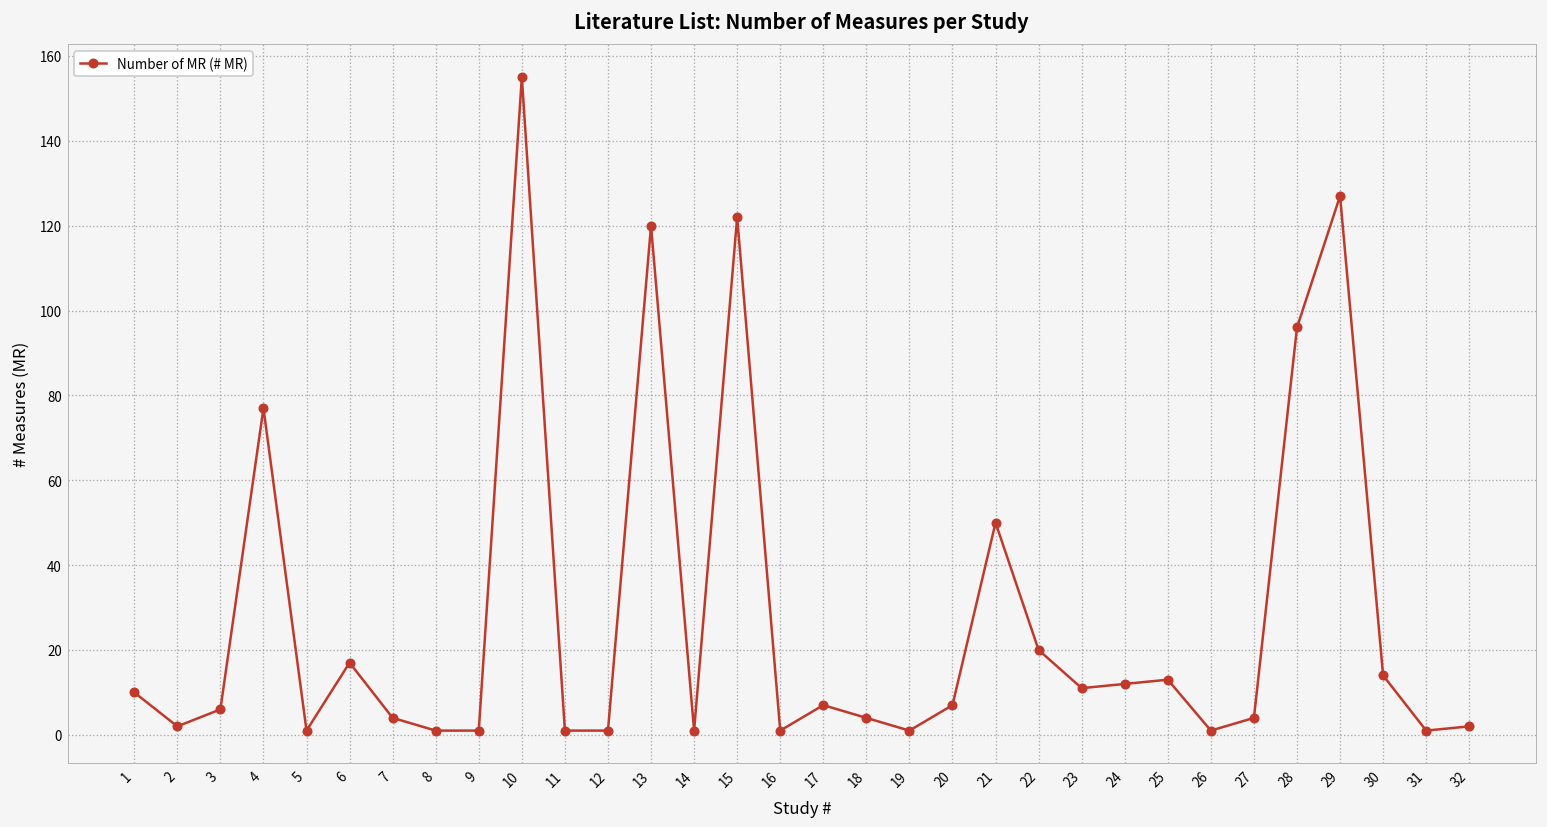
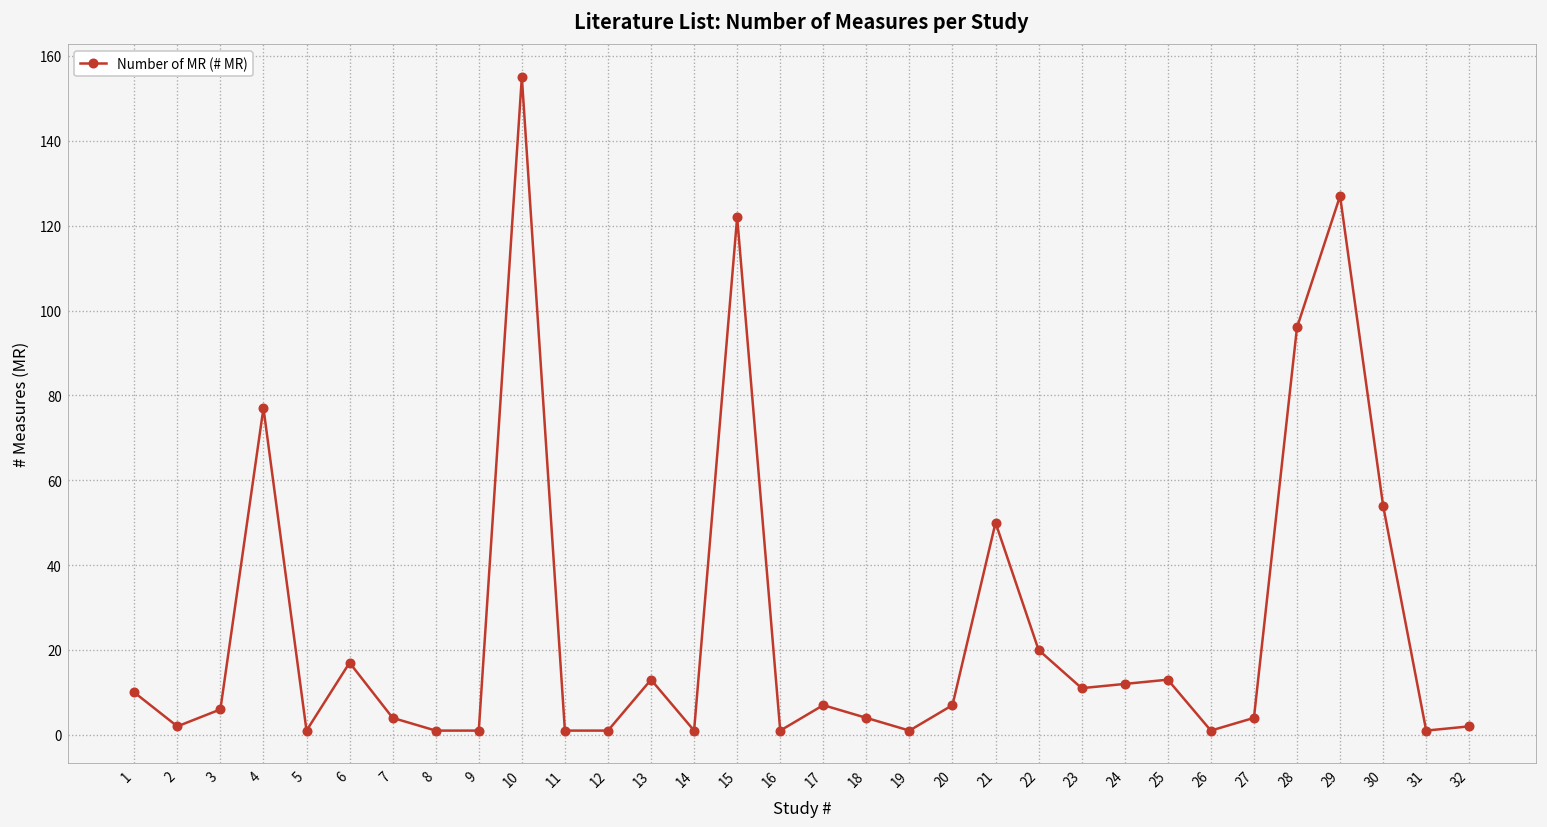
  {
    "1": 10,
    "2": 2,
    "3": 6,
    "4": 77,
    "5": 1,
    "6": 17,
    "7": 4,
    "8": 1,
    "9": 1,
    "10": 155,
    "11": 1,
    "12": 1,
-   "13": 120,
+   "13": 13,
    "14": 1,
    "15": 122,
    "16": 1,
    "17": 7,
    "18": 4,
    "19": 1,
    "20": 7,
    "21": 50,
    "22": 20,
    "23": 11,
    "24": 12,
    "25": 13,
    "26": 1,
    "27": 4,
    "28": 96,
    "29": 127,
-   "30": 14,
+   "30": 54,
    "31": 1,
    "32": 2
  }
